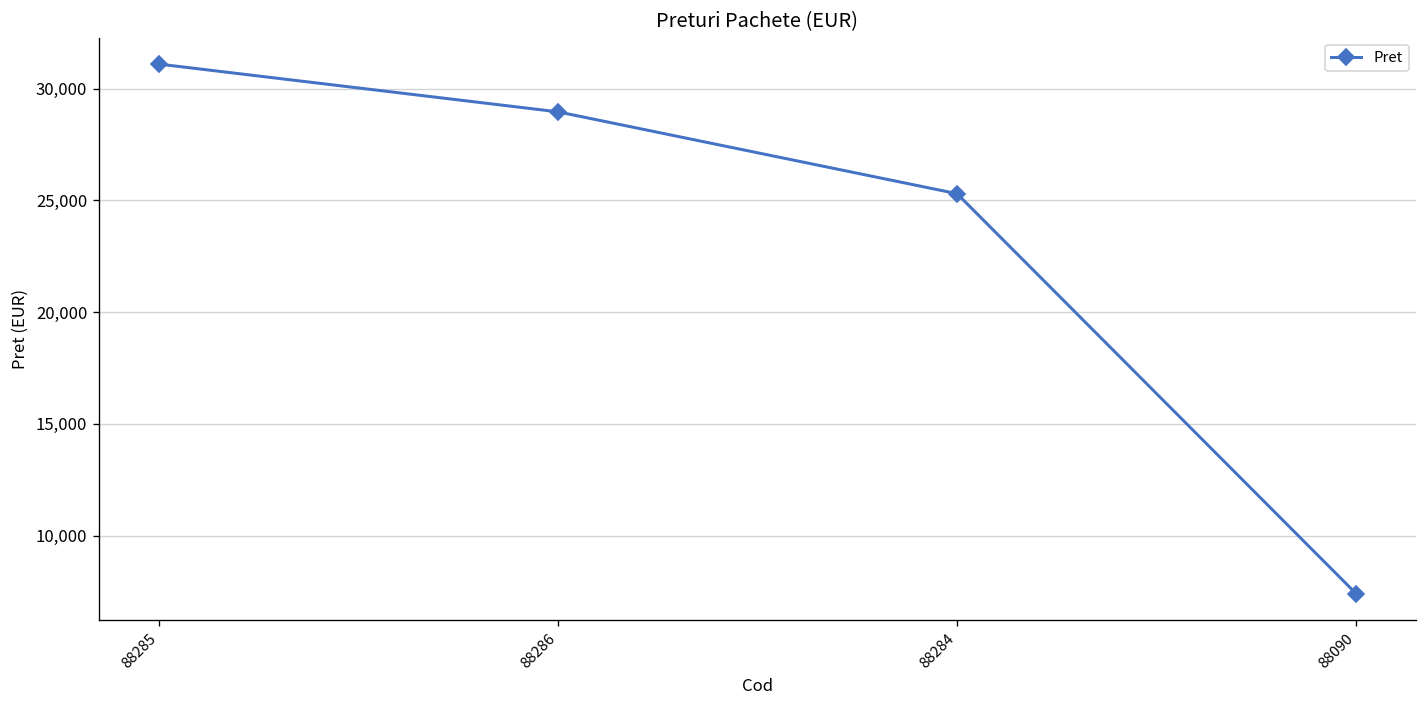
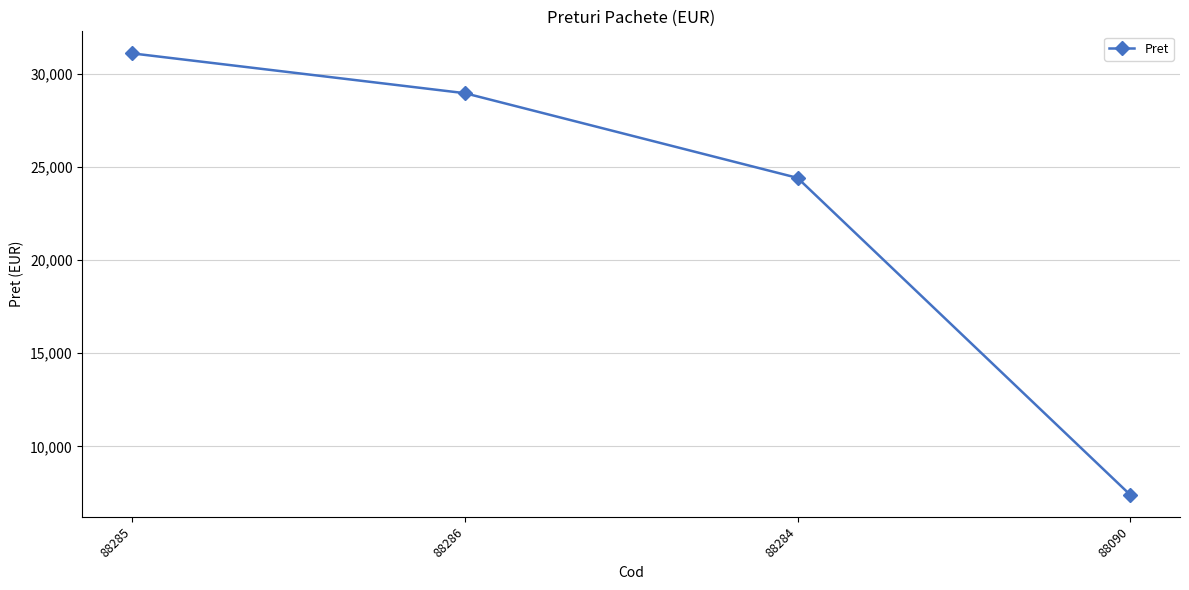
  {
    "88285": "31,100",
    "88286": "29,000",
-   "88284": "25,300",
+   "88284": "24,400",
    "88090": "7,400"
  }
